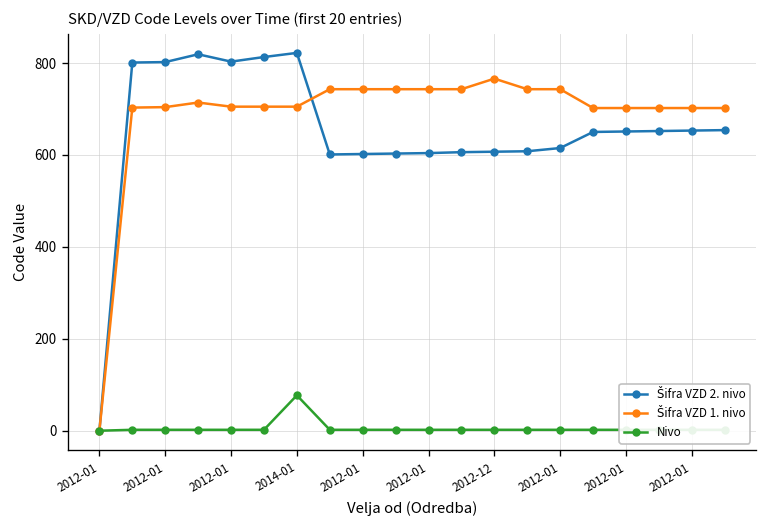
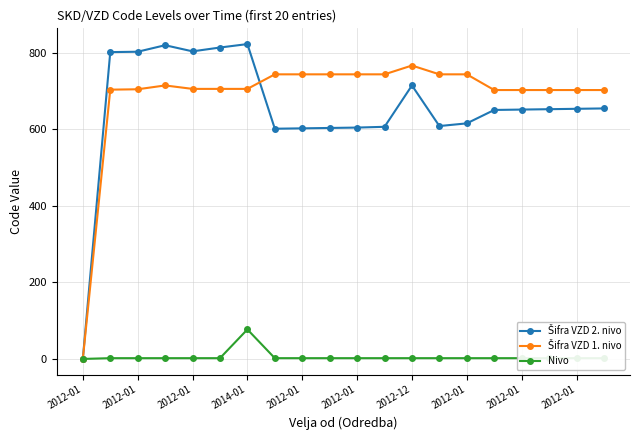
  {
    "Šifra VZD 2. nivo": {
      "2014-01": 820,
-     "2012-12": 610
+     "2012-12": 710
    },
    "Šifra VZD 1. nivo": {
      "2014-01": 710,
      "2012-12": 770
    },
    "Nivo": {
      "2014-01": 80,
      "2012-12": 0
    }
  }
